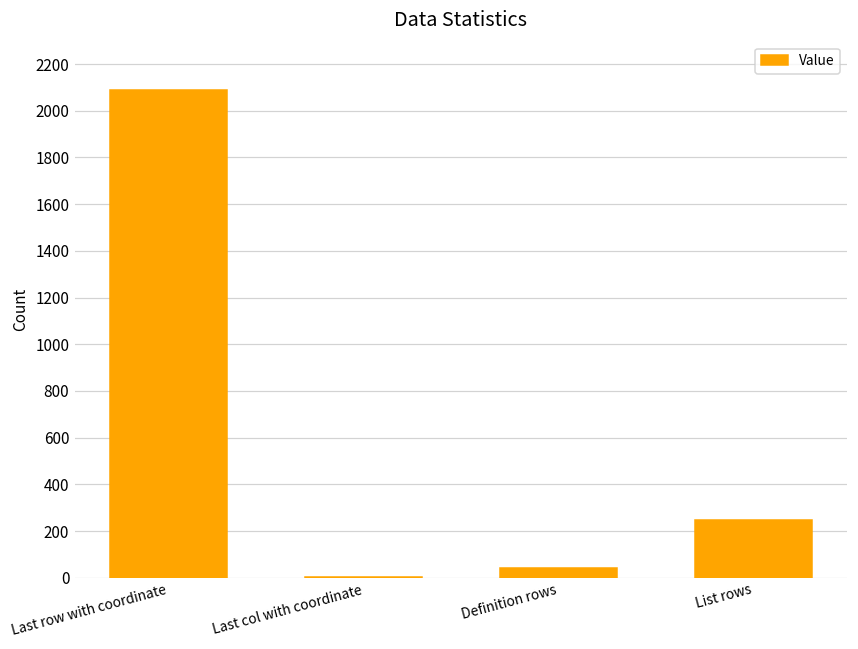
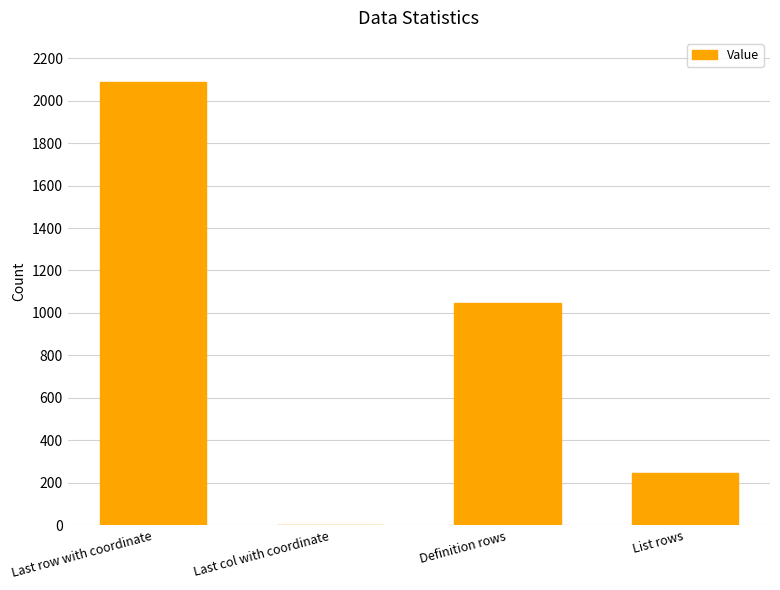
  {
    "Last row with coordinate": 2090,
-   "Definition rows": 40,
+   "Definition rows": 1050,
    "List rows": 250
  }
